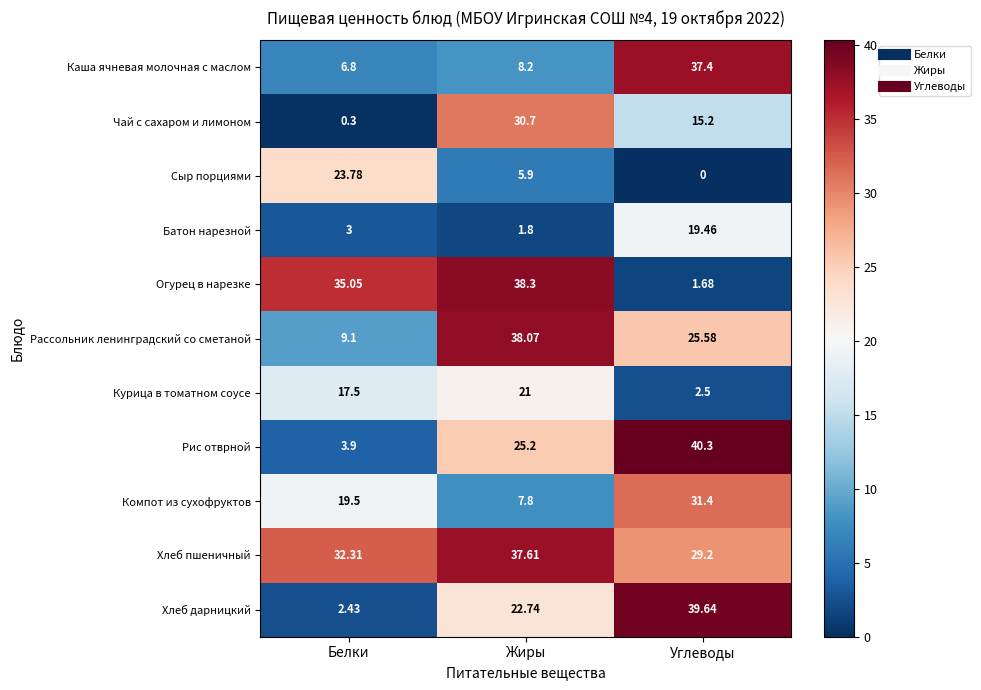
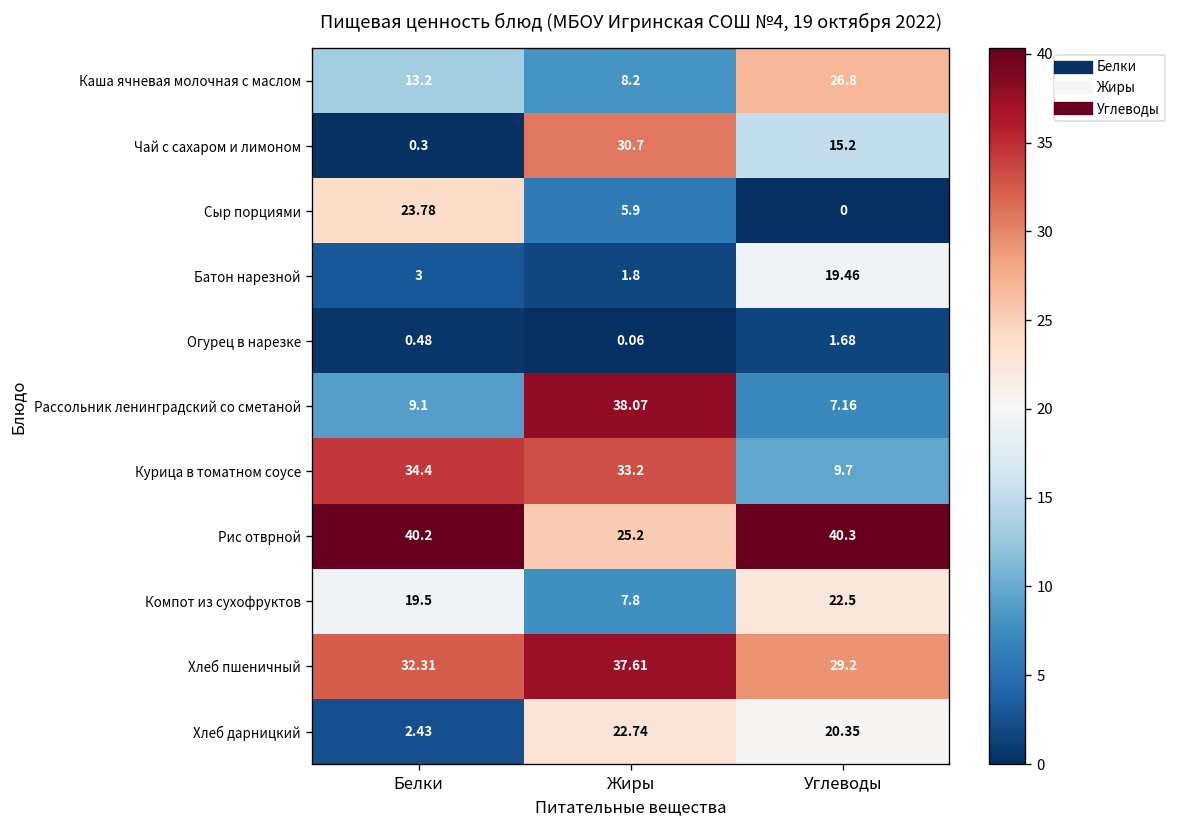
  {
    "Каша ячневая молочная с маслом": {
-     "Белки": 6.8,
+     "Белки": 13.2,
      "Жиры": 8.2,
-     "Углеводы": 37.4
+     "Углеводы": 26.8
    },
    "Чай с сахаром и лимоном": {
      "Белки": 0.3,
      "Жиры": 30.7,
      "Углеводы": 15.2
    },
    "Сыр порциями": {
      "Белки": 23.78,
      "Жиры": 5.9,
      "Углеводы": 0
    },
    "Батон нарезной": {
      "Белки": 3,
      "Жиры": 1.8,
      "Углеводы": 19.46
    },
    "Огурец в нарезке": {
-     "Белки": 35.05,
-     "Жиры": 38.3,
+     "Белки": 0.48,
+     "Жиры": 0.06,
      "Углеводы": 1.68
    },
    "Рассольник ленинградский со сметаной": {
      "Белки": 9.1,
      "Жиры": 38.07,
-     "Углеводы": 25.58
+     "Углеводы": 7.16
    },
    "Курица в томатном соусе": {
-     "Белки": 17.5,
-     "Жиры": 21,
-     "Углеводы": 2.5
+     "Белки": 34.4,
+     "Жиры": 33.2,
+     "Углеводы": 9.7
    },
    "Рис отврной": {
-     "Белки": 3.9,
+     "Белки": 40.2,
      "Жиры": 25.2,
      "Углеводы": 40.3
    },
    "Компот из сухофруктов": {
      "Белки": 19.5,
      "Жиры": 7.8,
-     "Углеводы": 31.4
+     "Углеводы": 22.5
    },
    "Хлеб пшеничный": {
      "Белки": 32.31,
      "Жиры": 37.61,
      "Углеводы": 29.2
    },
    "Хлеб дарницкий": {
      "Белки": 2.43,
      "Жиры": 22.74,
-     "Углеводы": 39.64
+     "Углеводы": 20.35
    }
  }
